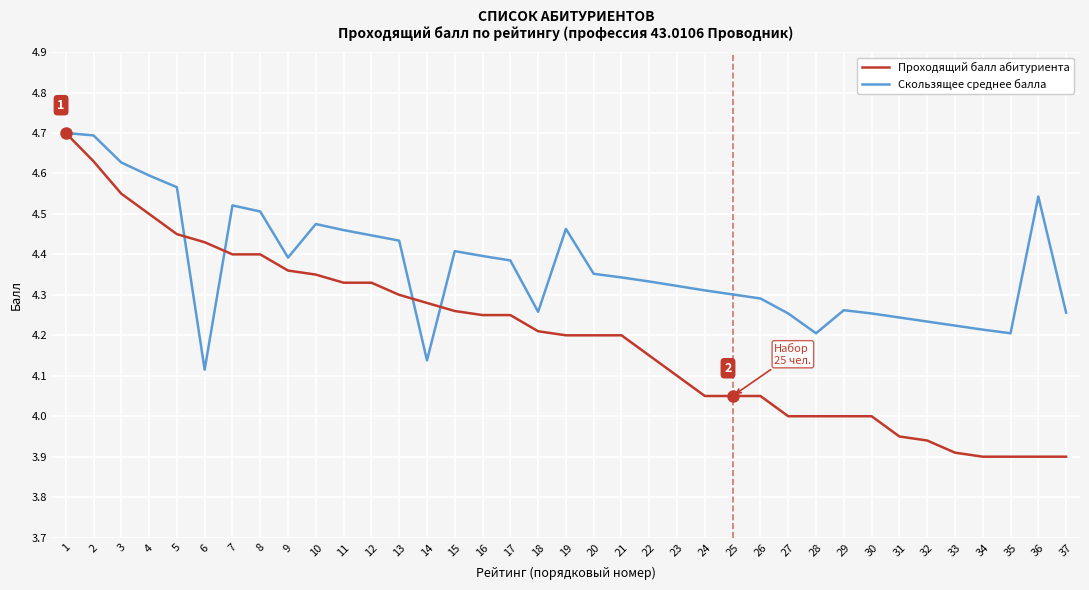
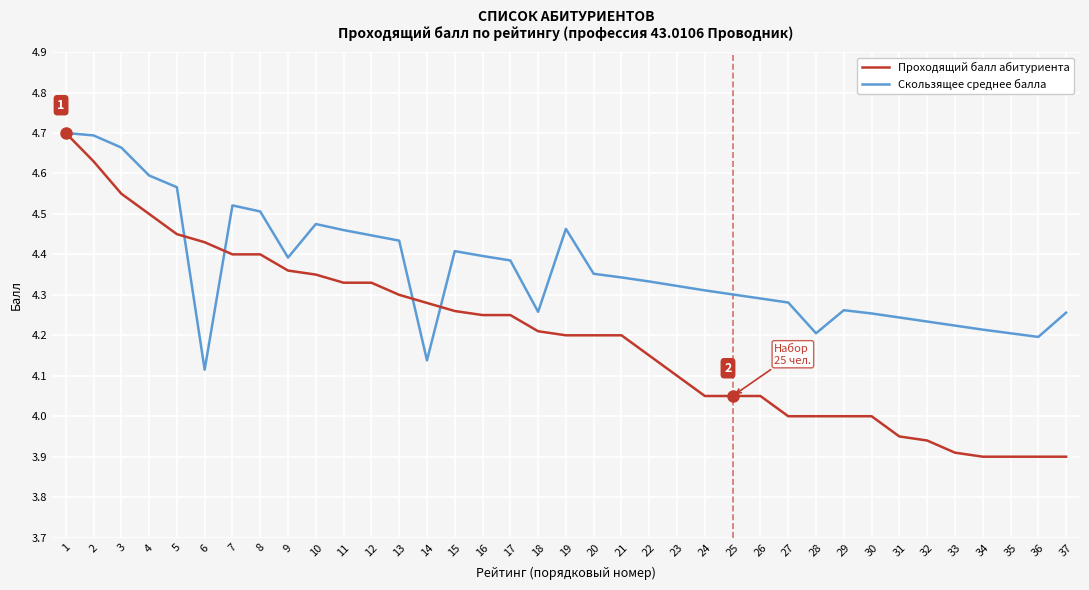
  {
    "Скользящее среднее балла": {
      "2": 4.69,
-     "3": 4.63,
+     "3": 4.66,
      "4": 4.60,
      "5": 4.57,
      "6": 4.12,
      "7": 4.52,
      "8": 4.51,
      "9": 4.39,
      "10": 4.48,
      "11": 4.46,
      "12": 4.45,
      "13": 4.43,
      "14": 4.14,
      "15": 4.41,
      "16": 4.40,
      "17": 4.39,
      "18": 4.26,
      "19": 4.46,
      "20": 4.35,
      "21": 4.34,
      "22": 4.33,
      "23": 4.32,
      "24": 4.31,
      "25": 4.30,
      "26": 4.29,
-     "27": 4.25,
+     "27": 4.28,
      "28": 4.21,
      "29": 4.26,
      "30": 4.25,
      "31": 4.24,
      "32": 4.23,
      "33": 4.22,
      "34": 4.21,
      "35": 4.21,
-     "36": 4.54,
+     "36": 4.20,
      "37": 4.26
    }
  }
